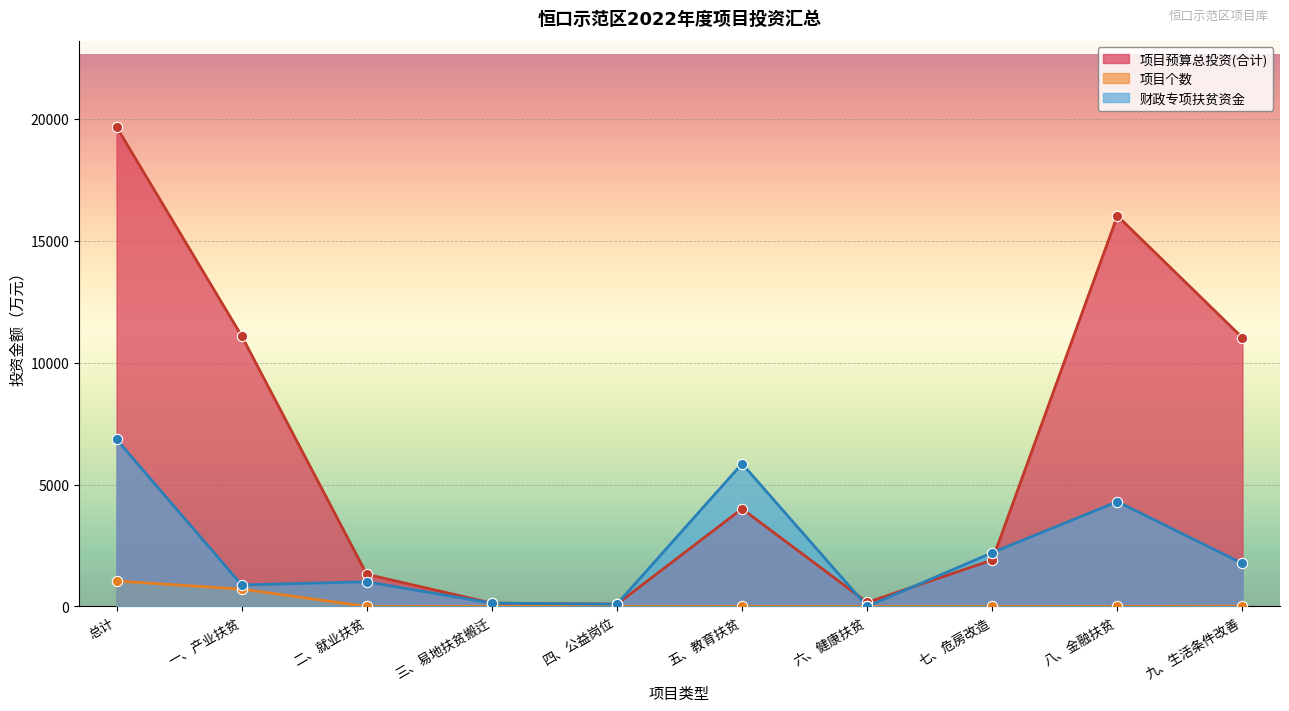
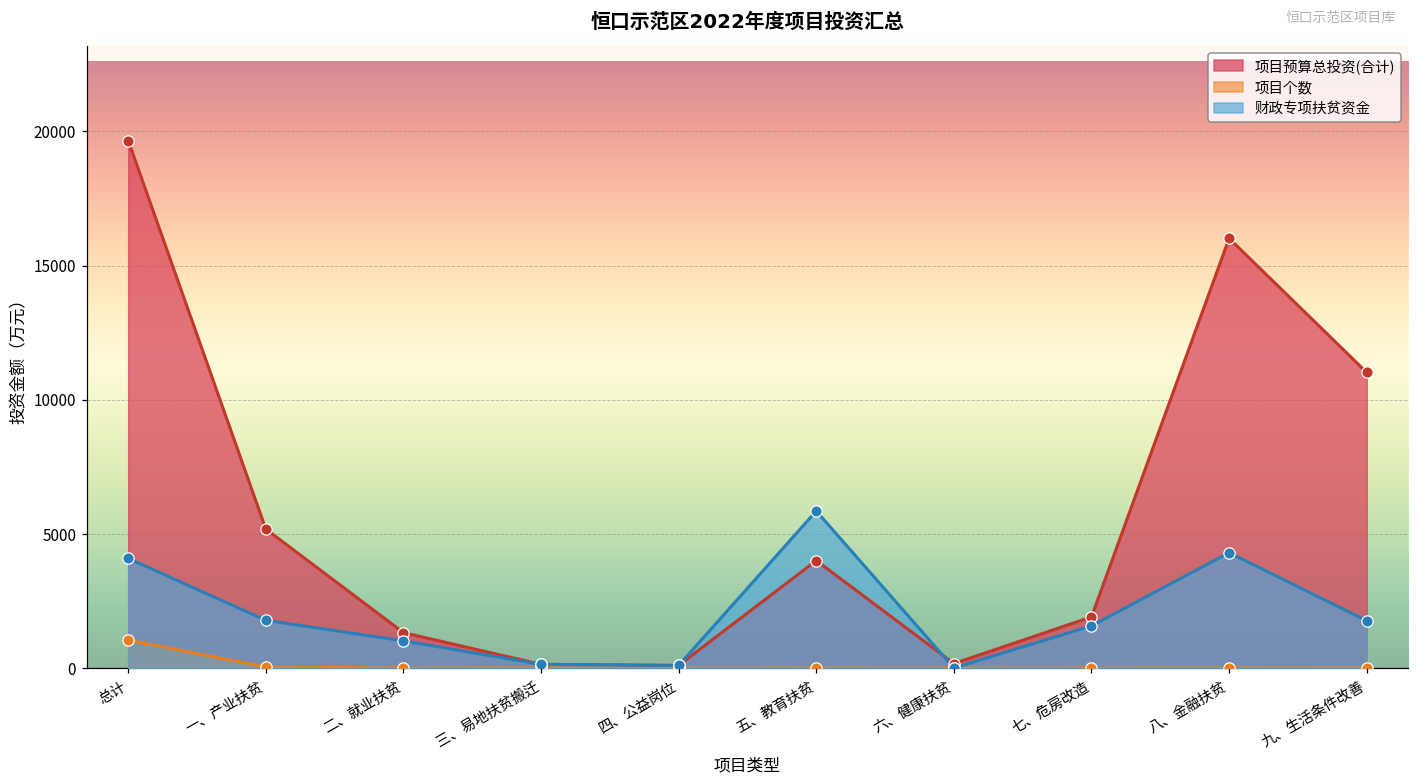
  {
    "项目预算总投资(合计)": {
      "总计": 19700,
-     "一、产业扶贫": 11100,
+     "一、产业扶贫": 5200,
      "二、就业扶贫": 1300,
      "五、教育扶贫": 4000,
      "六、健康扶贫": 200,
      "七、危房改造": 1900,
      "八、金融扶贫": 16000,
      "九、生活条件改善": 11000
    },
    "项目个数": {
      "总计": 1000,
-     "一、产业扶贫": 700,
+     "一、产业扶贫": 0,
      "二、就业扶贫": 0,
      "三、易地扶贫搬迁": 0,
      "五、教育扶贫": 0,
      "七、危房改造": 0,
      "八、金融扶贫": 0,
      "九、生活条件改善": 0
    },
    "财政专项扶贫资金": {
-     "总计": 6900,
-     "一、产业扶贫": 900,
+     "总计": 4100,
+     "一、产业扶贫": 1800,
      "二、就业扶贫": 1000,
      "五、教育扶贫": 5900,
-     "七、危房改造": 2200,
+     "七、危房改造": 1600,
      "八、金融扶贫": 4300,
      "九、生活条件改善": 1800
    }
  }
